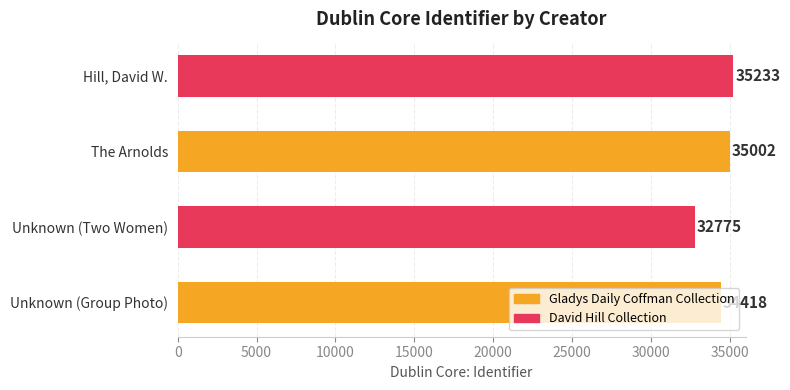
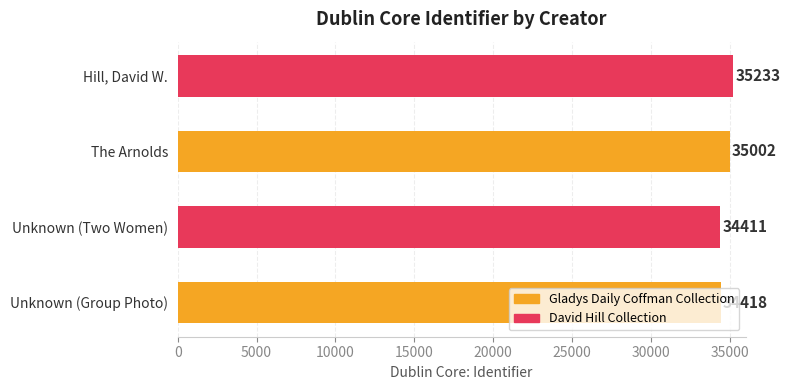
  {
    "Hill, David W.": 35233,
    "The Arnolds": 35002,
-   "Unknown (Two Women)": 32775
+   "Unknown (Two Women)": 34411
  }
